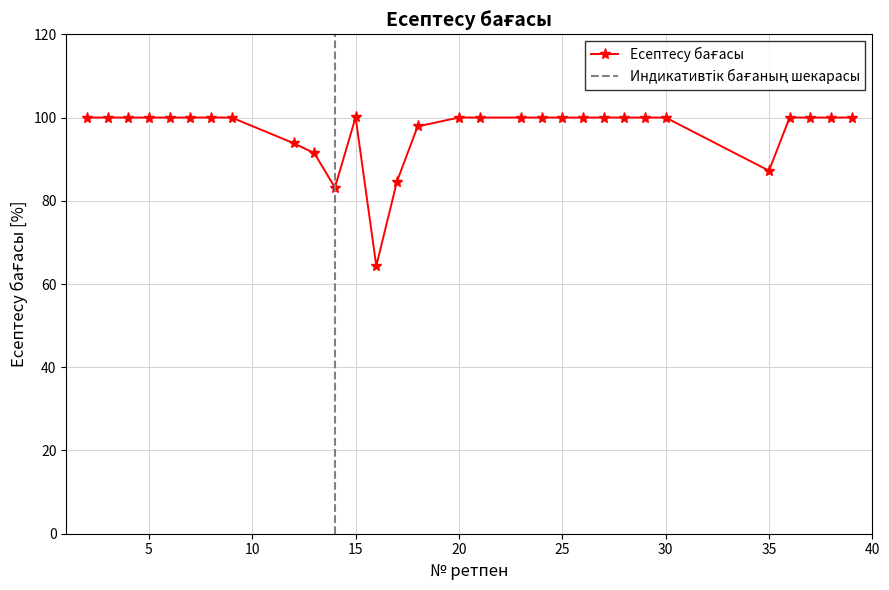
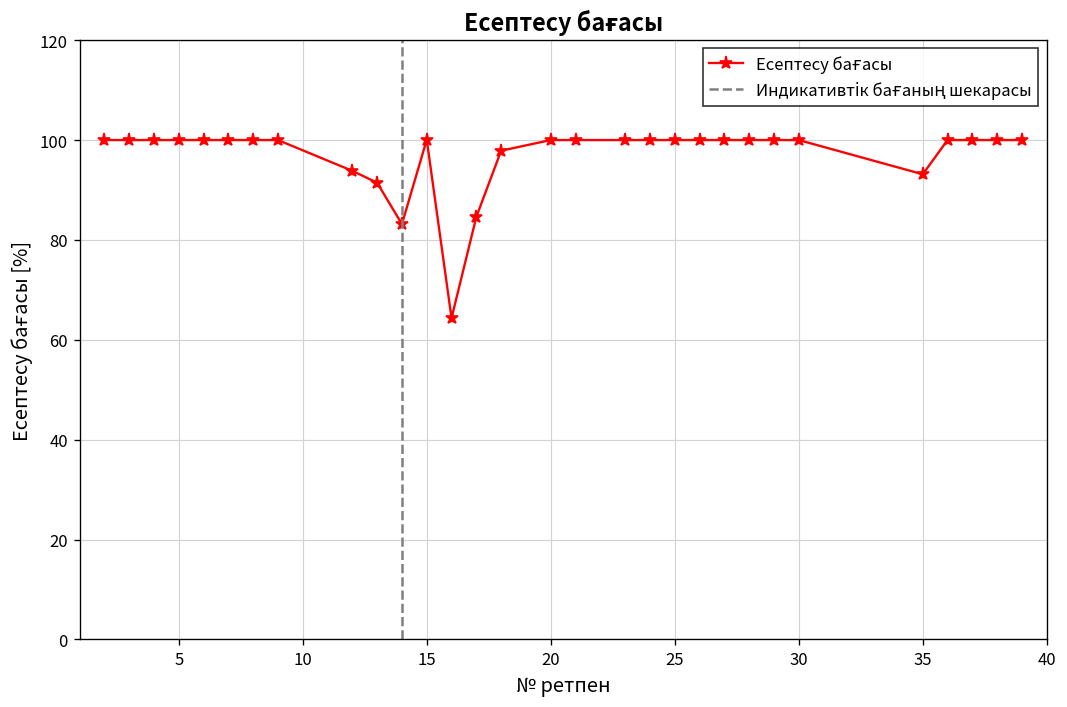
  {
    "5": 100,
    "15": 100,
    "20": 100,
    "25": 100,
    "30": 100,
-   "35": 87
+   "35": 93
  }
